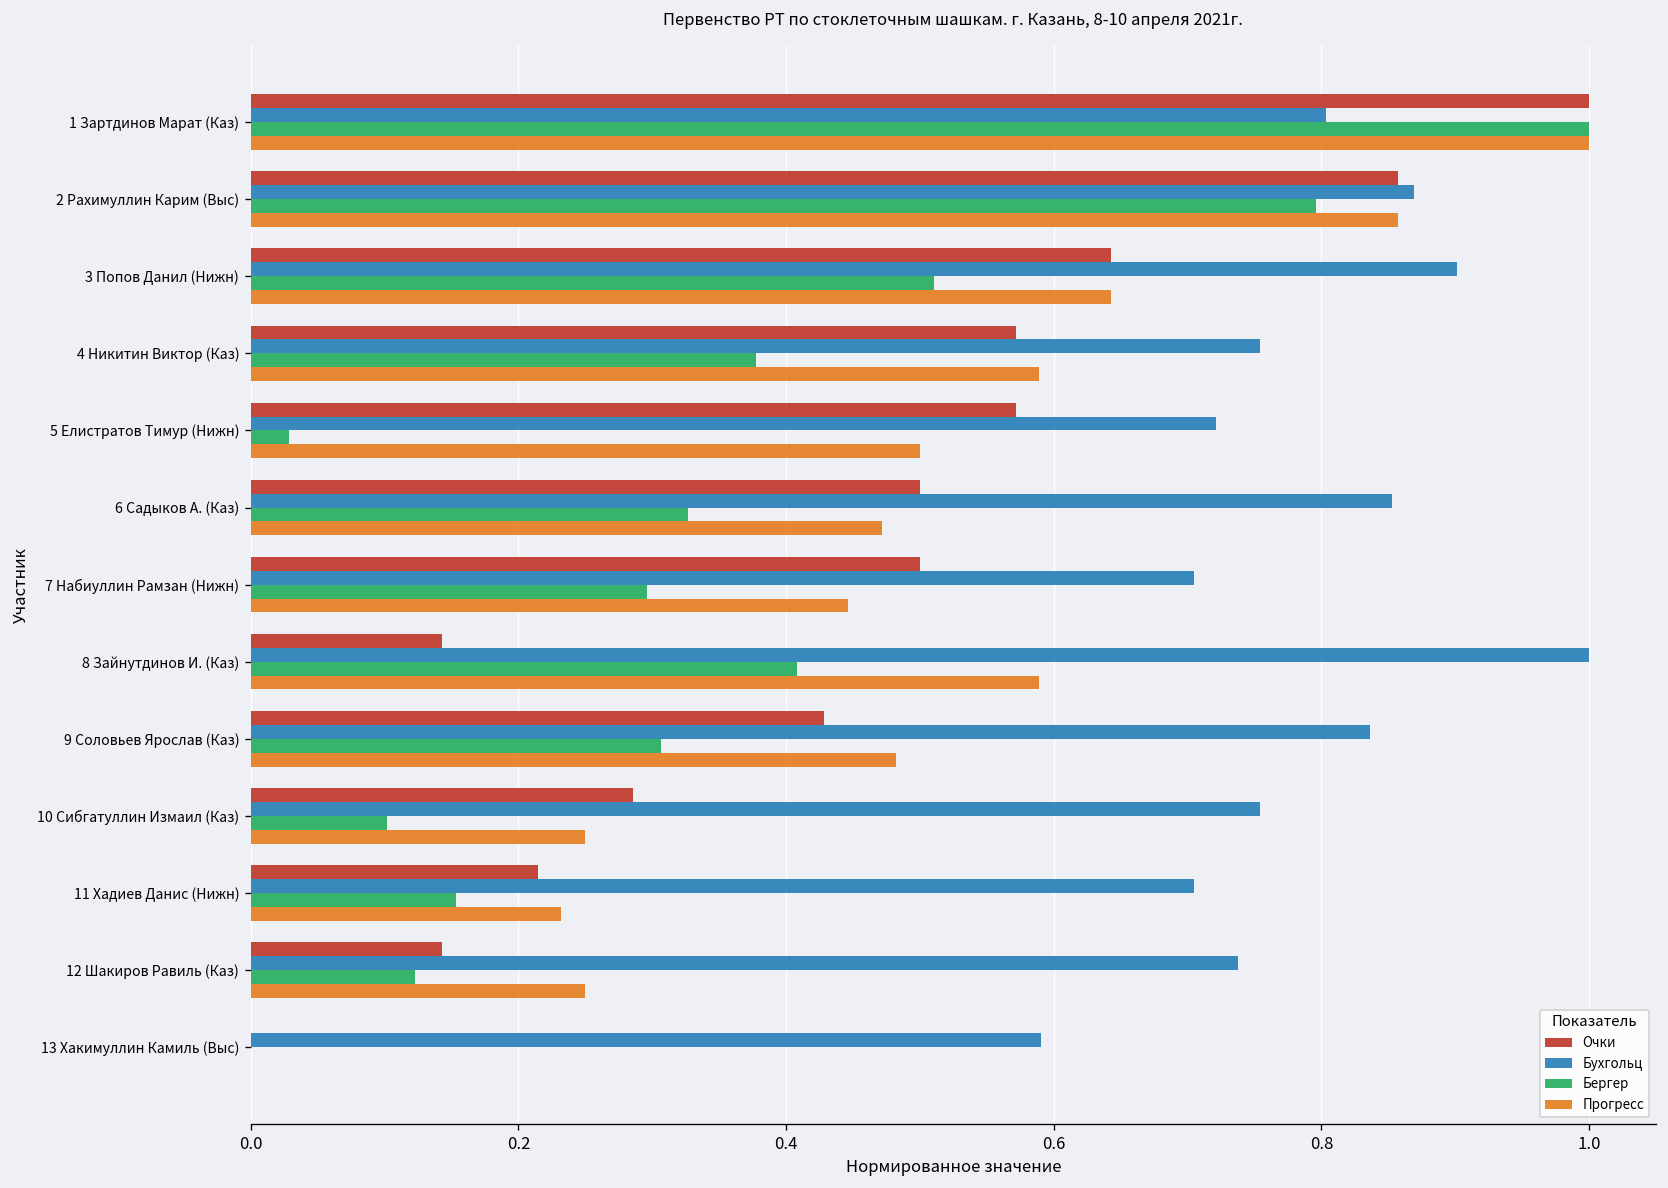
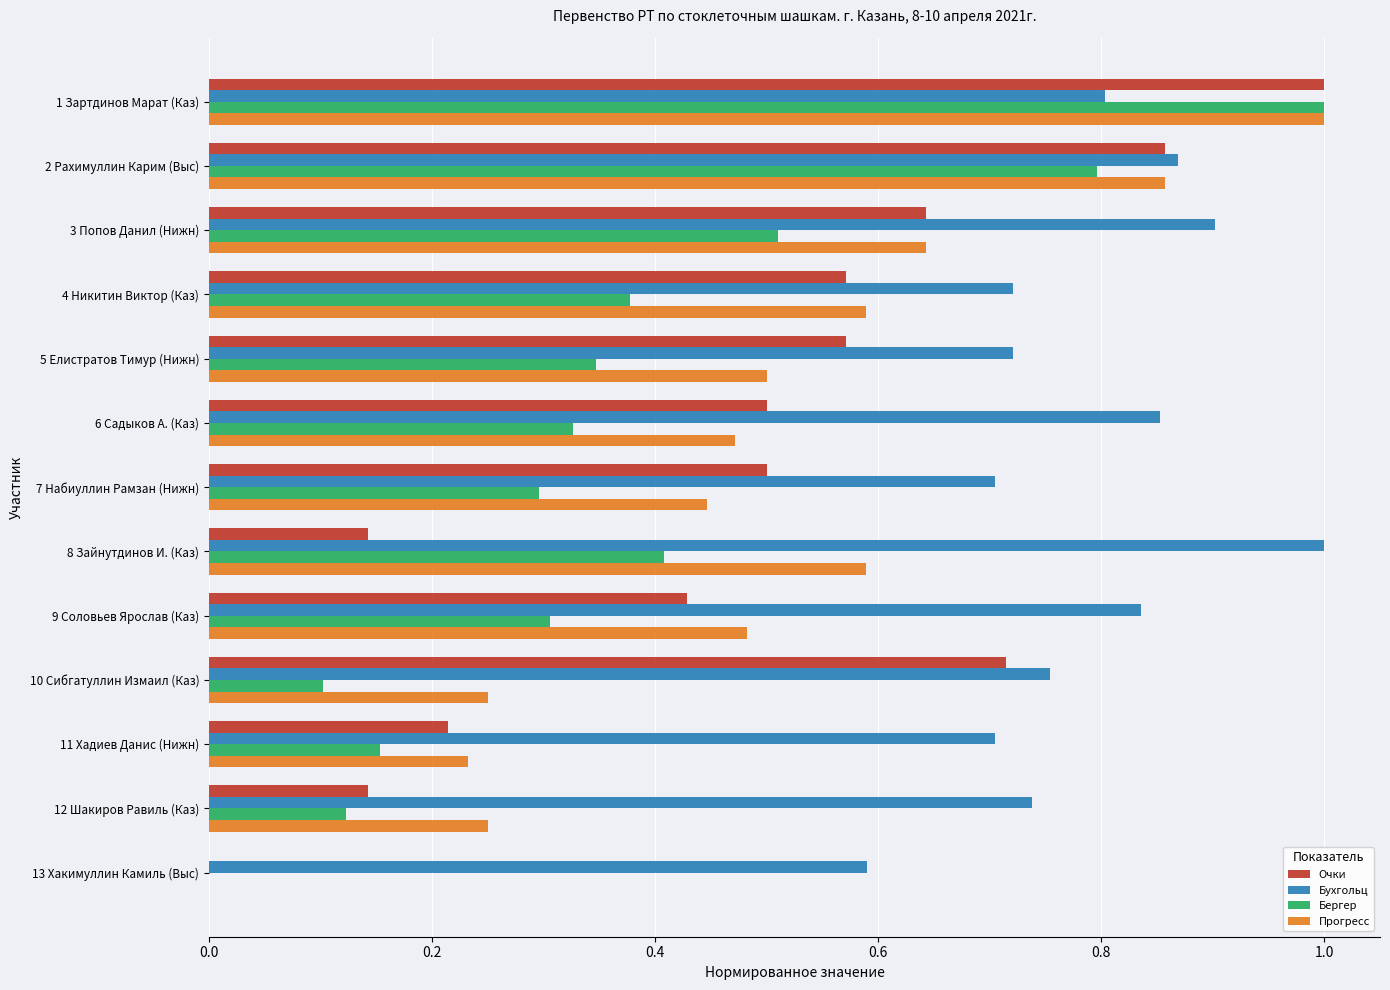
  {
    "Очки": {
      "1 Зартдинов Марат (Каз)": 1.000,
      "2 Рахимуллин Карим (Выс)": 0.857,
      "3 Попов Данил (Нижн)": 0.643,
      "4 Никитин Виктор (Каз)": 0.571,
      "5 Елистратов Тимур (Нижн)": 0.571,
      "6 Садыков А. (Каз)": 0.500,
      "7 Набиуллин Рамзан (Нижн)": 0.500,
      "8 Зайнутдинов И. (Каз)": 0.143,
      "9 Соловьев Ярослав (Каз)": 0.429,
-     "10 Сибгатуллин Измаил (Каз)": 0.286,
+     "10 Сибгатуллин Измаил (Каз)": 0.714,
      "11 Хадиев Данис (Нижн)": 0.214,
      "12 Шакиров Равиль (Каз)": 0.143,
      "13 Хакимуллин Камиль (Выс)": 0.000
    },
    "Бухгольц": {
      "1 Зартдинов Марат (Каз)": 0.803,
      "2 Рахимуллин Карим (Выс)": 0.869,
      "3 Попов Данил (Нижн)": 0.902,
-     "4 Никитин Виктор (Каз)": 0.754,
+     "4 Никитин Виктор (Каз)": 0.721,
      "5 Елистратов Тимур (Нижн)": 0.721,
      "6 Садыков А. (Каз)": 0.852,
      "7 Набиуллин Рамзан (Нижн)": 0.705,
      "8 Зайнутдинов И. (Каз)": 1.000,
      "9 Соловьев Ярослав (Каз)": 0.836,
      "10 Сибгатуллин Измаил (Каз)": 0.754,
      "11 Хадиев Данис (Нижн)": 0.705,
      "12 Шакиров Равиль (Каз)": 0.738,
      "13 Хакимуллин Камиль (Выс)": 0.590
    },
    "Бергер": {
      "1 Зартдинов Марат (Каз)": 1.000,
      "2 Рахимуллин Карим (Выс)": 0.796,
      "3 Попов Данил (Нижн)": 0.510,
      "4 Никитин Виктор (Каз)": 0.378,
-     "5 Елистратов Тимур (Нижн)": 0.029,
+     "5 Елистратов Тимур (Нижн)": 0.347,
      "6 Садыков А. (Каз)": 0.327,
      "7 Набиуллин Рамзан (Нижн)": 0.296,
      "8 Зайнутдинов И. (Каз)": 0.408,
      "9 Соловьев Ярослав (Каз)": 0.306,
      "10 Сибгатуллин Измаил (Каз)": 0.102,
      "11 Хадиев Данис (Нижн)": 0.153,
      "12 Шакиров Равиль (Каз)": 0.122,
      "13 Хакимуллин Камиль (Выс)": 0.000
    },
    "Прогресс": {
      "1 Зартдинов Марат (Каз)": 1.000,
      "2 Рахимуллин Карим (Выс)": 0.857,
      "3 Попов Данил (Нижн)": 0.643,
      "4 Никитин Виктор (Каз)": 0.589,
      "5 Елистратов Тимур (Нижн)": 0.500,
      "6 Садыков А. (Каз)": 0.471,
      "7 Набиуллин Рамзан (Нижн)": 0.446,
      "8 Зайнутдинов И. (Каз)": 0.589,
      "9 Соловьев Ярослав (Каз)": 0.482,
      "10 Сибгатуллин Измаил (Каз)": 0.250,
      "11 Хадиев Данис (Нижн)": 0.232,
      "12 Шакиров Равиль (Каз)": 0.250,
      "13 Хакимуллин Камиль (Выс)": 0.000
    }
  }
